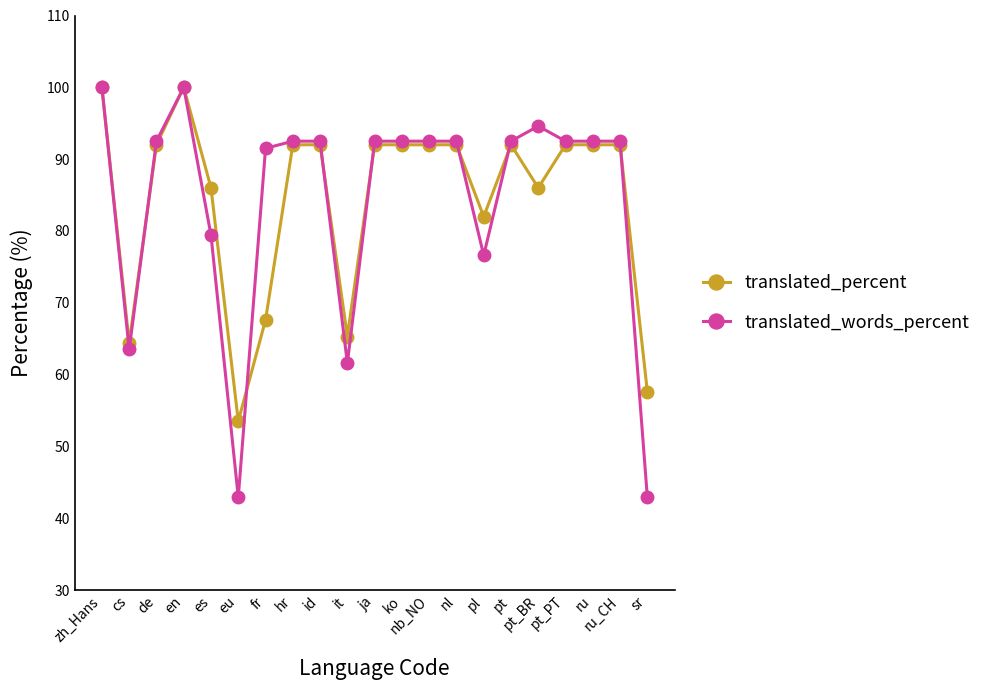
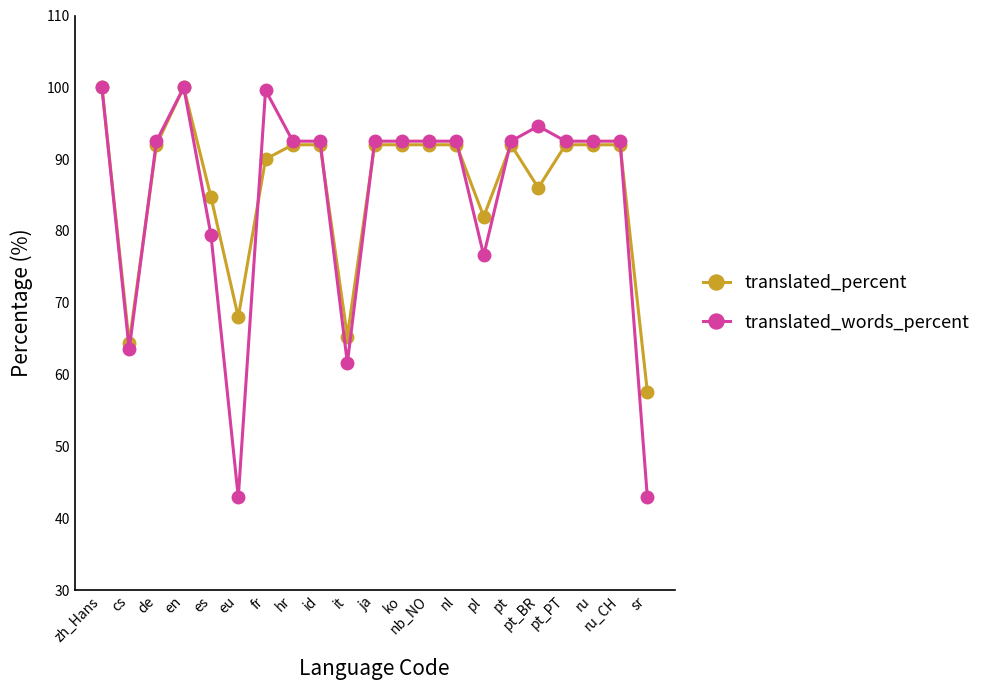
  {
    "translated_percent": {
      "cs": 64,
      "de": 92,
-     "es": 86,
-     "eu": 54,
-     "fr": 68,
+     "es": 85,
+     "eu": 68,
+     "fr": 90,
      "hr": 92,
      "id": 92,
      "it": 65,
      "ja": 92,
      "ko": 92,
      "nb_NO": 92,
      "nl": 92,
      "pl": 82,
      "pt": 92,
      "pt_BR": 86,
      "pt_PT": 92,
      "ru": 92,
      "ru_CH": 92,
      "sr": 58
    },
    "translated_words_percent": {
      "cs": 64,
      "de": 93,
      "es": 79,
      "eu": 43,
-     "fr": 92,
+     "fr": 100,
      "hr": 93,
      "id": 93,
      "it": 62,
      "ja": 93,
      "ko": 93,
      "nb_NO": 93,
      "nl": 93,
      "pl": 77,
      "pt": 93,
      "pt_BR": 95,
      "pt_PT": 93,
      "ru": 93,
      "ru_CH": 93,
      "sr": 43
    }
  }
